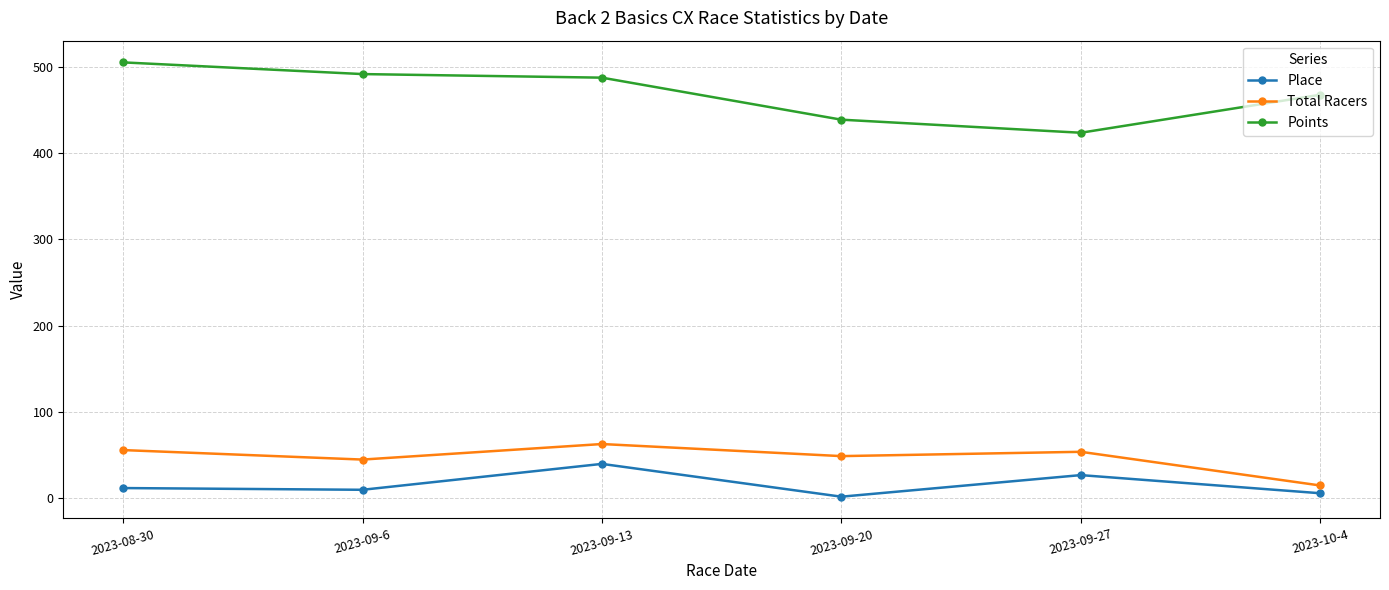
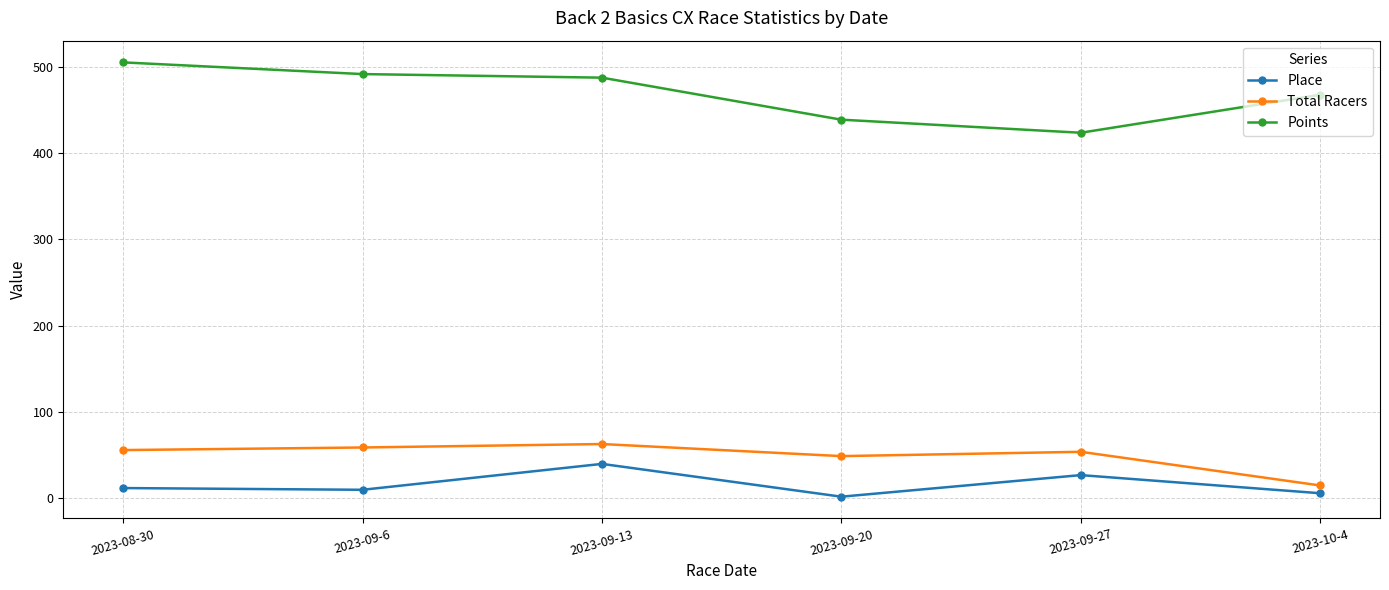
  {
    "Place": {
      "2023-08-30": 10,
      "2023-09-6": 10,
      "2023-09-13": 40,
      "2023-09-20": 0,
      "2023-09-27": 30,
      "2023-10-4": 10
    },
    "Total Racers": {
      "2023-08-30": 60,
-     "2023-09-6": 50,
+     "2023-09-6": 60,
      "2023-09-13": 60,
      "2023-09-20": 50,
      "2023-09-27": 50,
      "2023-10-4": 20
    },
    "Points": {
      "2023-08-30": 510,
      "2023-09-6": 490,
      "2023-09-13": 490,
      "2023-09-20": 440,
      "2023-09-27": 420
    }
  }
